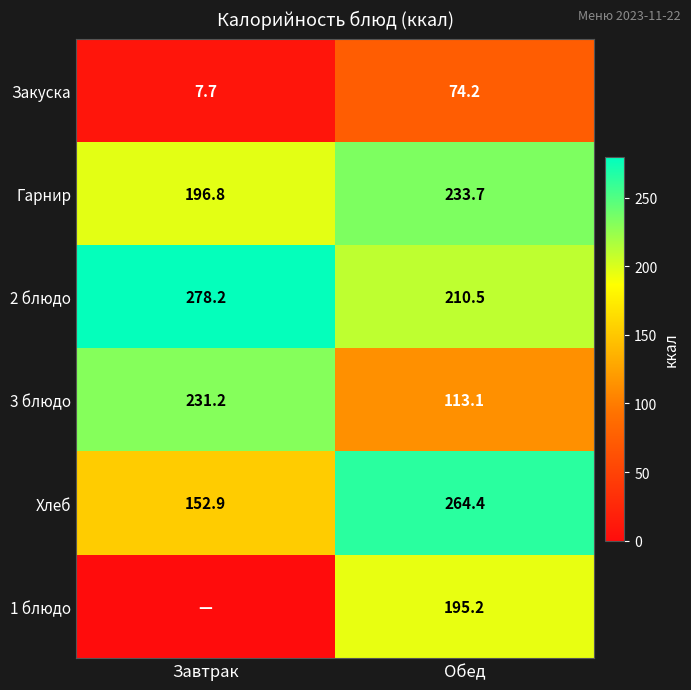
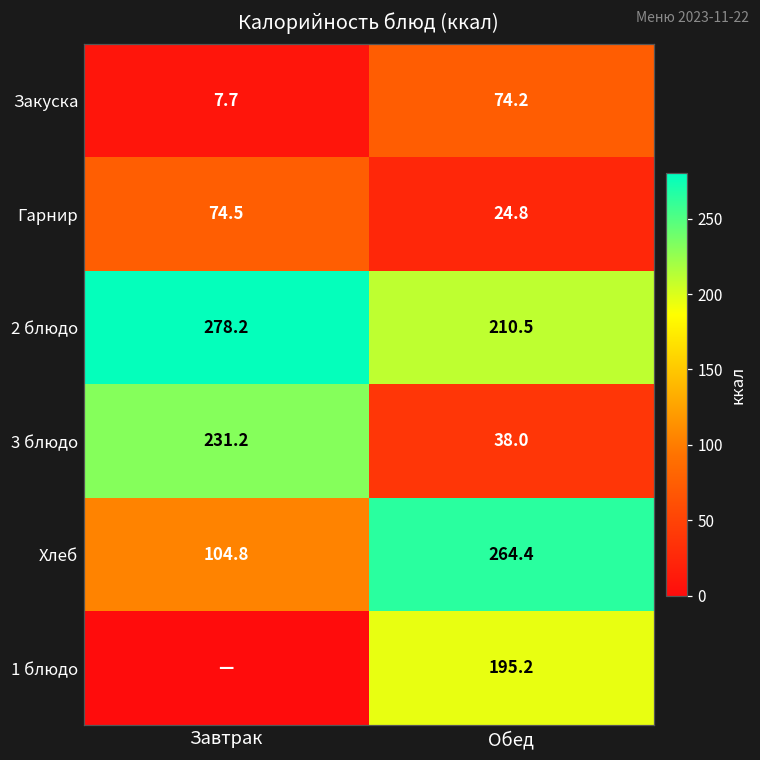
  {
    "Закуска": {
      "Завтрак": 7.7,
      "Обед": 74.2
    },
    "Гарнир": {
-     "Завтрак": 196.8,
-     "Обед": 233.7
+     "Завтрак": 74.5,
+     "Обед": 24.8
    },
    "2 блюдо": {
      "Завтрак": 278.2,
      "Обед": 210.5
    },
    "3 блюдо": {
      "Завтрак": 231.2,
-     "Обед": 113.1
+     "Обед": 38.0
    },
    "Хлеб": {
-     "Завтрак": 152.9,
+     "Завтрак": 104.8,
      "Обед": 264.4
    },
    "1 блюдо": {
      "Обед": 195.2
    }
  }
